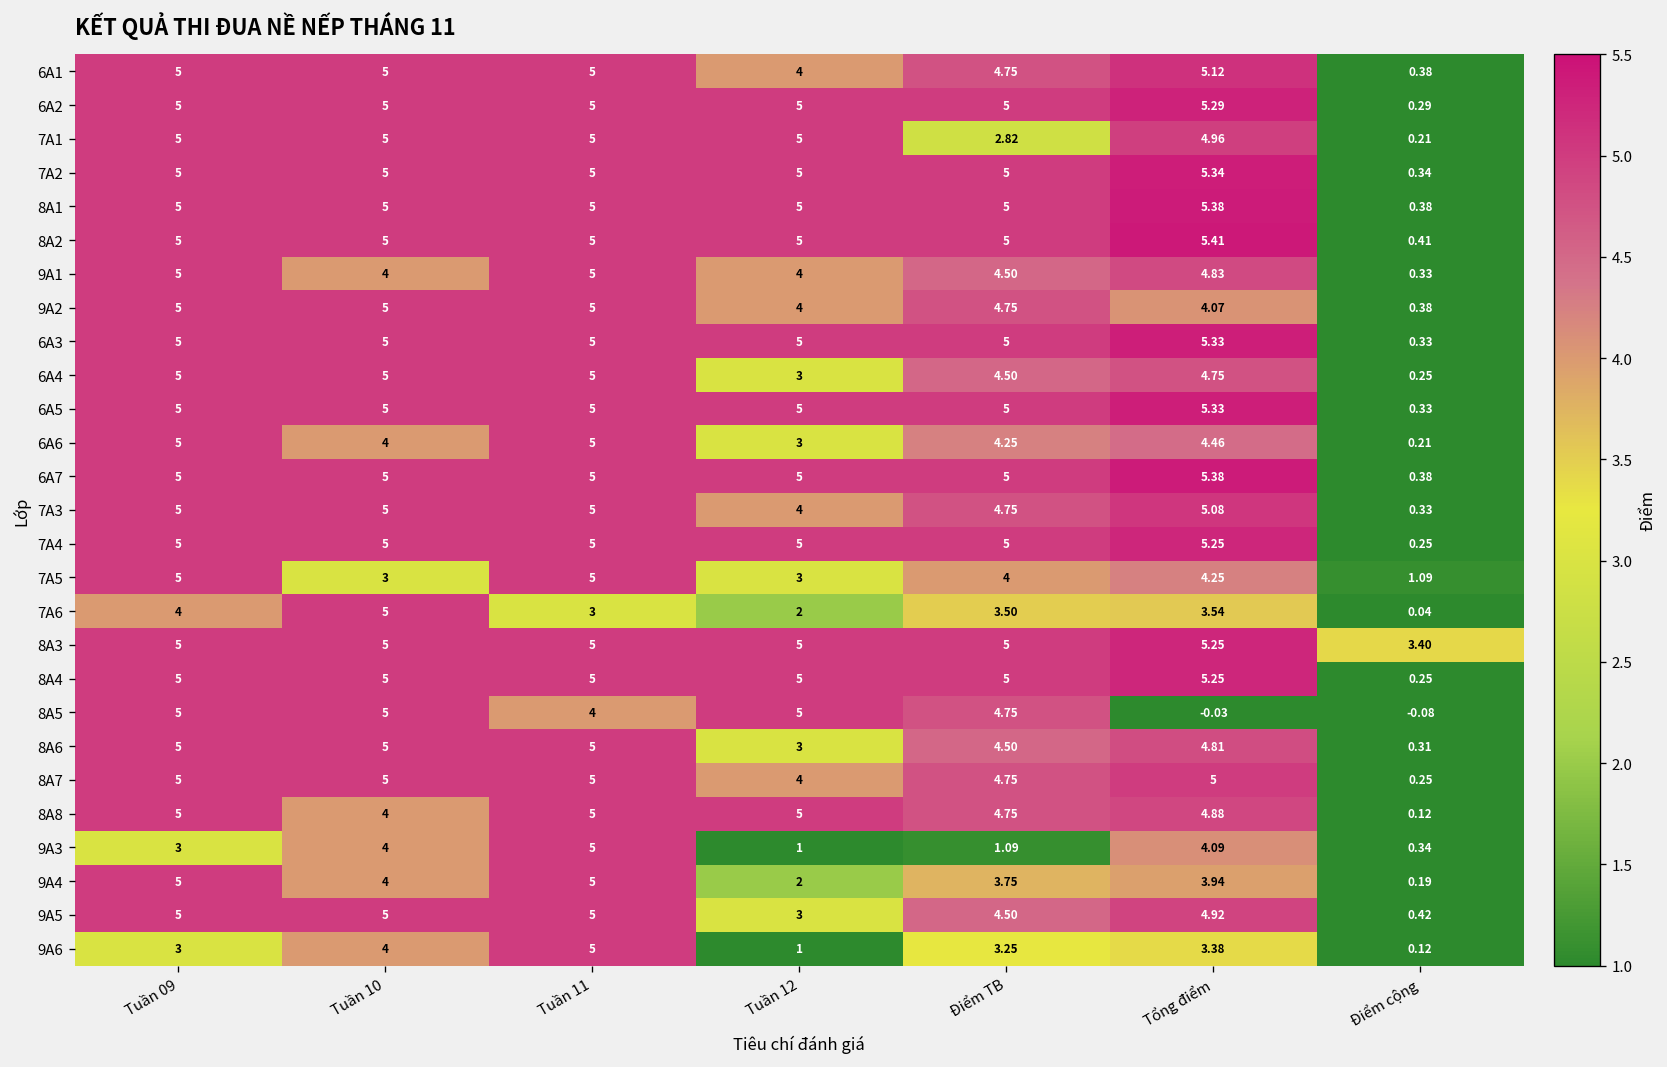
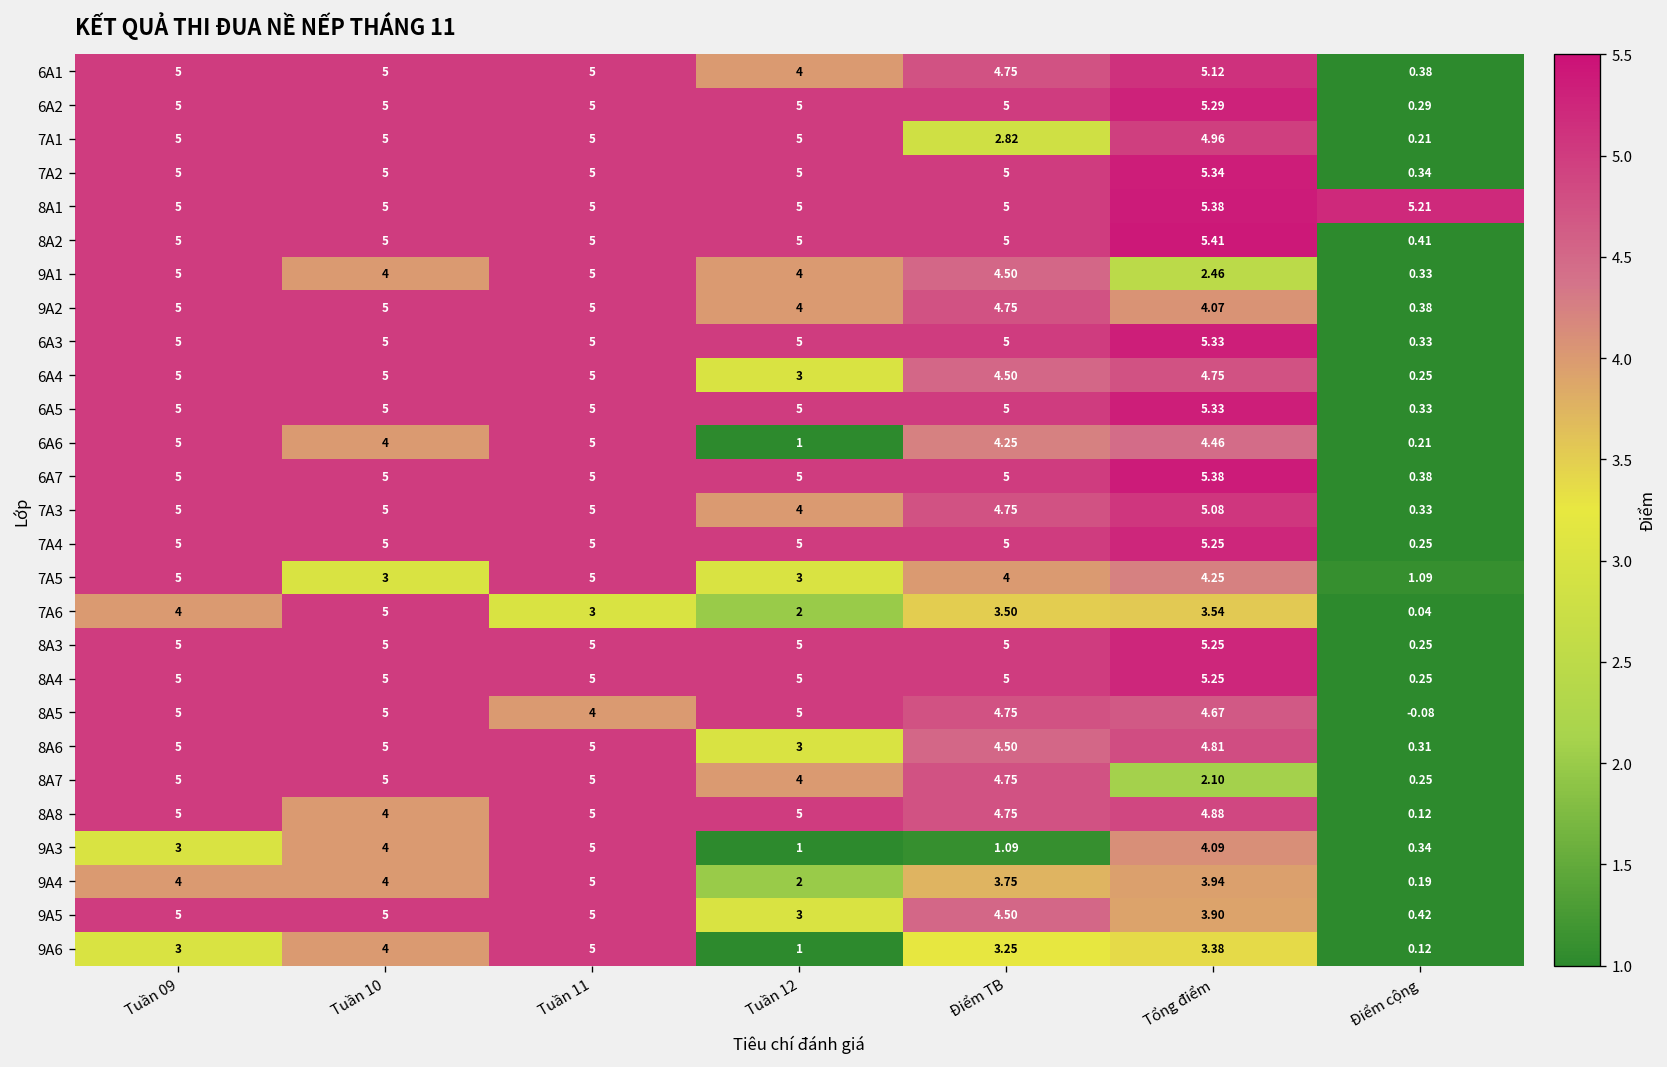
  {
    "6A1": {
      "Tuần 09": 5,
      "Tuần 10": 5,
      "Tuần 11": 5,
      "Tuần 12": 4,
      "Điểm TB": 4.75,
      "Tổng điểm": 5.12,
      "Điểm cộng": 0.38
    },
    "6A2": {
      "Tuần 09": 5,
      "Tuần 10": 5,
      "Tuần 11": 5,
      "Tuần 12": 5,
      "Điểm TB": 5,
      "Tổng điểm": 5.29,
      "Điểm cộng": 0.29
    },
    "7A1": {
      "Tuần 09": 5,
      "Tuần 10": 5,
      "Tuần 11": 5,
      "Tuần 12": 5,
      "Điểm TB": 2.82,
      "Tổng điểm": 4.96,
      "Điểm cộng": 0.21
    },
    "7A2": {
      "Tuần 09": 5,
      "Tuần 10": 5,
      "Tuần 11": 5,
      "Tuần 12": 5,
      "Điểm TB": 5,
      "Tổng điểm": 5.34,
      "Điểm cộng": 0.34
    },
    "8A1": {
      "Tuần 09": 5,
      "Tuần 10": 5,
      "Tuần 11": 5,
      "Tuần 12": 5,
      "Điểm TB": 5,
      "Tổng điểm": 5.38,
-     "Điểm cộng": 0.38
+     "Điểm cộng": 5.21
    },
    "8A2": {
      "Tuần 09": 5,
      "Tuần 10": 5,
      "Tuần 11": 5,
      "Tuần 12": 5,
      "Điểm TB": 5,
      "Tổng điểm": 5.41,
      "Điểm cộng": 0.41
    },
    "9A1": {
      "Tuần 09": 5,
      "Tuần 10": 4,
      "Tuần 11": 5,
      "Tuần 12": 4,
      "Điểm TB": 4.50,
-     "Tổng điểm": 4.83,
+     "Tổng điểm": 2.46,
      "Điểm cộng": 0.33
    },
    "9A2": {
      "Tuần 09": 5,
      "Tuần 10": 5,
      "Tuần 11": 5,
      "Tuần 12": 4,
      "Điểm TB": 4.75,
      "Tổng điểm": 4.07,
      "Điểm cộng": 0.38
    },
    "6A3": {
      "Tuần 09": 5,
      "Tuần 10": 5,
      "Tuần 11": 5,
      "Tuần 12": 5,
      "Điểm TB": 5,
      "Tổng điểm": 5.33,
      "Điểm cộng": 0.33
    },
    "6A4": {
      "Tuần 09": 5,
      "Tuần 10": 5,
      "Tuần 11": 5,
      "Tuần 12": 3,
      "Điểm TB": 4.50,
      "Tổng điểm": 4.75,
      "Điểm cộng": 0.25
    },
    "6A5": {
      "Tuần 09": 5,
      "Tuần 10": 5,
      "Tuần 11": 5,
      "Tuần 12": 5,
      "Điểm TB": 5,
      "Tổng điểm": 5.33,
      "Điểm cộng": 0.33
    },
    "6A6": {
      "Tuần 09": 5,
      "Tuần 10": 4,
      "Tuần 11": 5,
-     "Tuần 12": 3,
+     "Tuần 12": 1,
      "Điểm TB": 4.25,
      "Tổng điểm": 4.46,
      "Điểm cộng": 0.21
    },
    "6A7": {
      "Tuần 09": 5,
      "Tuần 10": 5,
      "Tuần 11": 5,
      "Tuần 12": 5,
      "Điểm TB": 5,
      "Tổng điểm": 5.38,
      "Điểm cộng": 0.38
    },
    "7A3": {
      "Tuần 09": 5,
      "Tuần 10": 5,
      "Tuần 11": 5,
      "Tuần 12": 4,
      "Điểm TB": 4.75,
      "Tổng điểm": 5.08,
      "Điểm cộng": 0.33
    },
    "7A4": {
      "Tuần 09": 5,
      "Tuần 10": 5,
      "Tuần 11": 5,
      "Tuần 12": 5,
      "Điểm TB": 5,
      "Tổng điểm": 5.25,
      "Điểm cộng": 0.25
    },
    "7A5": {
      "Tuần 09": 5,
      "Tuần 10": 3,
      "Tuần 11": 5,
      "Tuần 12": 3,
      "Điểm TB": 4,
      "Tổng điểm": 4.25,
      "Điểm cộng": 1.09
    },
    "7A6": {
      "Tuần 09": 4,
      "Tuần 10": 5,
      "Tuần 11": 3,
      "Tuần 12": 2,
      "Điểm TB": 3.50,
      "Tổng điểm": 3.54,
      "Điểm cộng": 0.04
    },
    "8A3": {
      "Tuần 09": 5,
      "Tuần 10": 5,
      "Tuần 11": 5,
      "Tuần 12": 5,
      "Điểm TB": 5,
      "Tổng điểm": 5.25,
-     "Điểm cộng": 3.40
+     "Điểm cộng": 0.25
    },
    "8A4": {
      "Tuần 09": 5,
      "Tuần 10": 5,
      "Tuần 11": 5,
      "Tuần 12": 5,
      "Điểm TB": 5,
      "Tổng điểm": 5.25,
      "Điểm cộng": 0.25
    },
    "8A5": {
      "Tuần 09": 5,
      "Tuần 10": 5,
      "Tuần 11": 4,
      "Tuần 12": 5,
      "Điểm TB": 4.75,
-     "Tổng điểm": -0.03,
+     "Tổng điểm": 4.67,
      "Điểm cộng": -0.08
    },
    "8A6": {
      "Tuần 09": 5,
      "Tuần 10": 5,
      "Tuần 11": 5,
      "Tuần 12": 3,
      "Điểm TB": 4.50,
      "Tổng điểm": 4.81,
      "Điểm cộng": 0.31
    },
    "8A7": {
      "Tuần 09": 5,
      "Tuần 10": 5,
      "Tuần 11": 5,
      "Tuần 12": 4,
      "Điểm TB": 4.75,
-     "Tổng điểm": 5,
+     "Tổng điểm": 2.10,
      "Điểm cộng": 0.25
    },
    "8A8": {
      "Tuần 09": 5,
      "Tuần 10": 4,
      "Tuần 11": 5,
      "Tuần 12": 5,
      "Điểm TB": 4.75,
      "Tổng điểm": 4.88,
      "Điểm cộng": 0.12
    },
    "9A3": {
      "Tuần 09": 3,
      "Tuần 10": 4,
      "Tuần 11": 5,
      "Tuần 12": 1,
      "Điểm TB": 1.09,
      "Tổng điểm": 4.09,
      "Điểm cộng": 0.34
    },
    "9A4": {
-     "Tuần 09": 5,
+     "Tuần 09": 4,
      "Tuần 10": 4,
      "Tuần 11": 5,
      "Tuần 12": 2,
      "Điểm TB": 3.75,
      "Tổng điểm": 3.94,
      "Điểm cộng": 0.19
    },
    "9A5": {
      "Tuần 09": 5,
      "Tuần 10": 5,
      "Tuần 11": 5,
      "Tuần 12": 3,
      "Điểm TB": 4.50,
-     "Tổng điểm": 4.92,
+     "Tổng điểm": 3.90,
      "Điểm cộng": 0.42
    },
    "9A6": {
      "Tuần 09": 3,
      "Tuần 10": 4,
      "Tuần 11": 5,
      "Tuần 12": 1,
      "Điểm TB": 3.25,
      "Tổng điểm": 3.38,
      "Điểm cộng": 0.12
    }
  }
